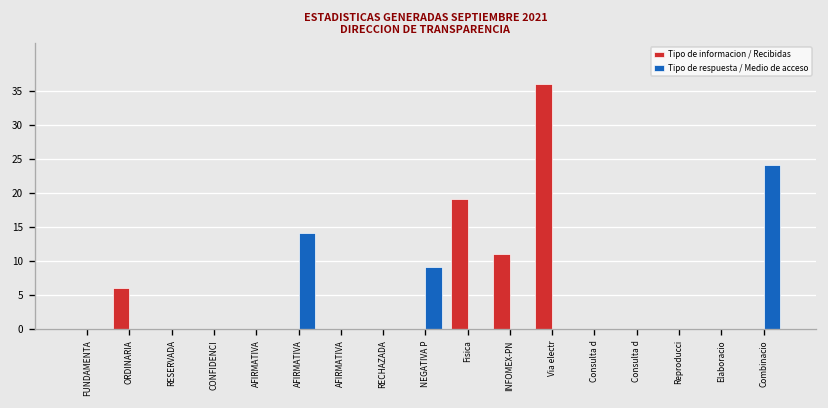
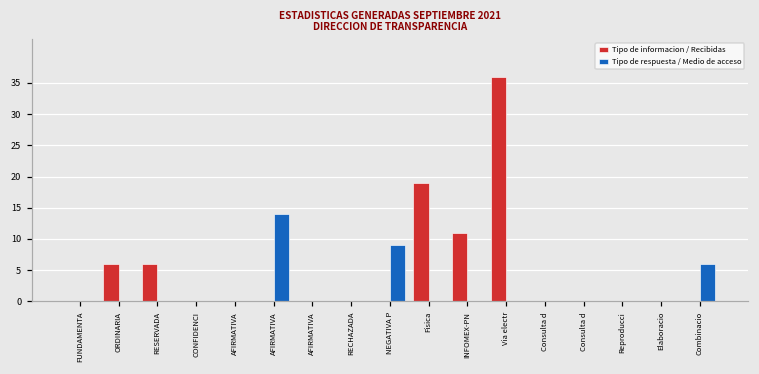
  {
    "Tipo de informacion / Recibidas": {
      "FUNDAMENTA": 0,
      "ORDINARIA": 6,
-     "RESERVADA": 0,
+     "RESERVADA": 6,
      "CONFIDENCI": 0,
      "RECHAZADA": 0,
      "NEGATIVA P": 0,
      "Fisica": 19,
      "INFOMEX-PN": 11,
      "Via electr": 36,
      "Reproducci": 0,
      "Elaboracio": 0,
      "Combinacio": 0
    },
    "Tipo de respuesta / Medio de acceso": {
      "FUNDAMENTA": 0,
      "ORDINARIA": 0,
      "RESERVADA": 0,
      "CONFIDENCI": 0,
      "RECHAZADA": 0,
      "NEGATIVA P": 9,
      "Fisica": 0,
      "INFOMEX-PN": 0,
      "Via electr": 0,
      "Reproducci": 0,
      "Elaboracio": 0,
-     "Combinacio": 24
+     "Combinacio": 6
    }
  }
